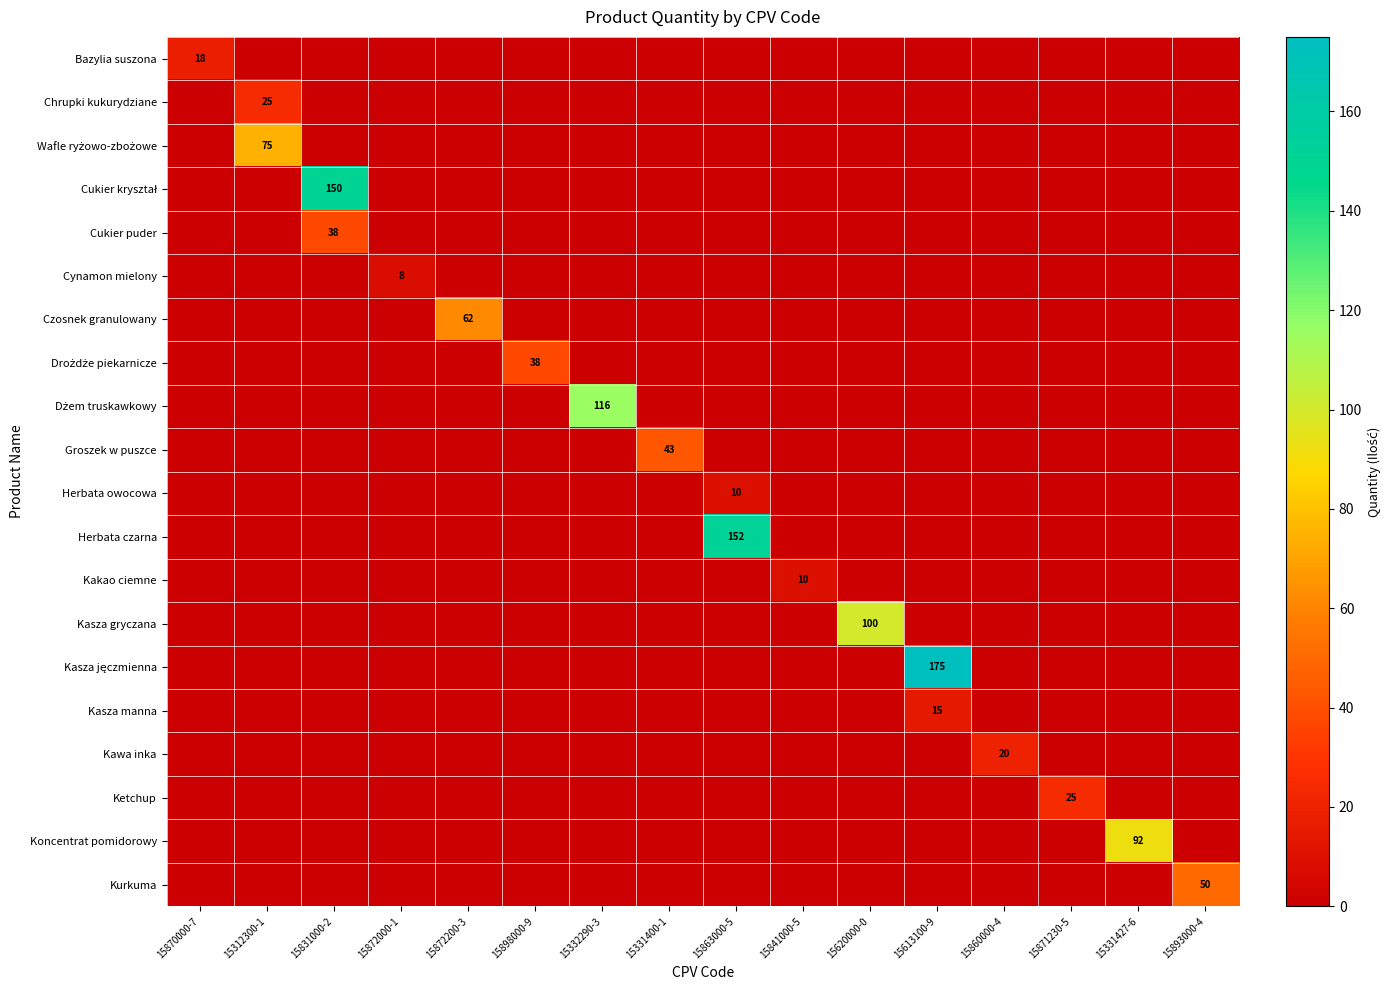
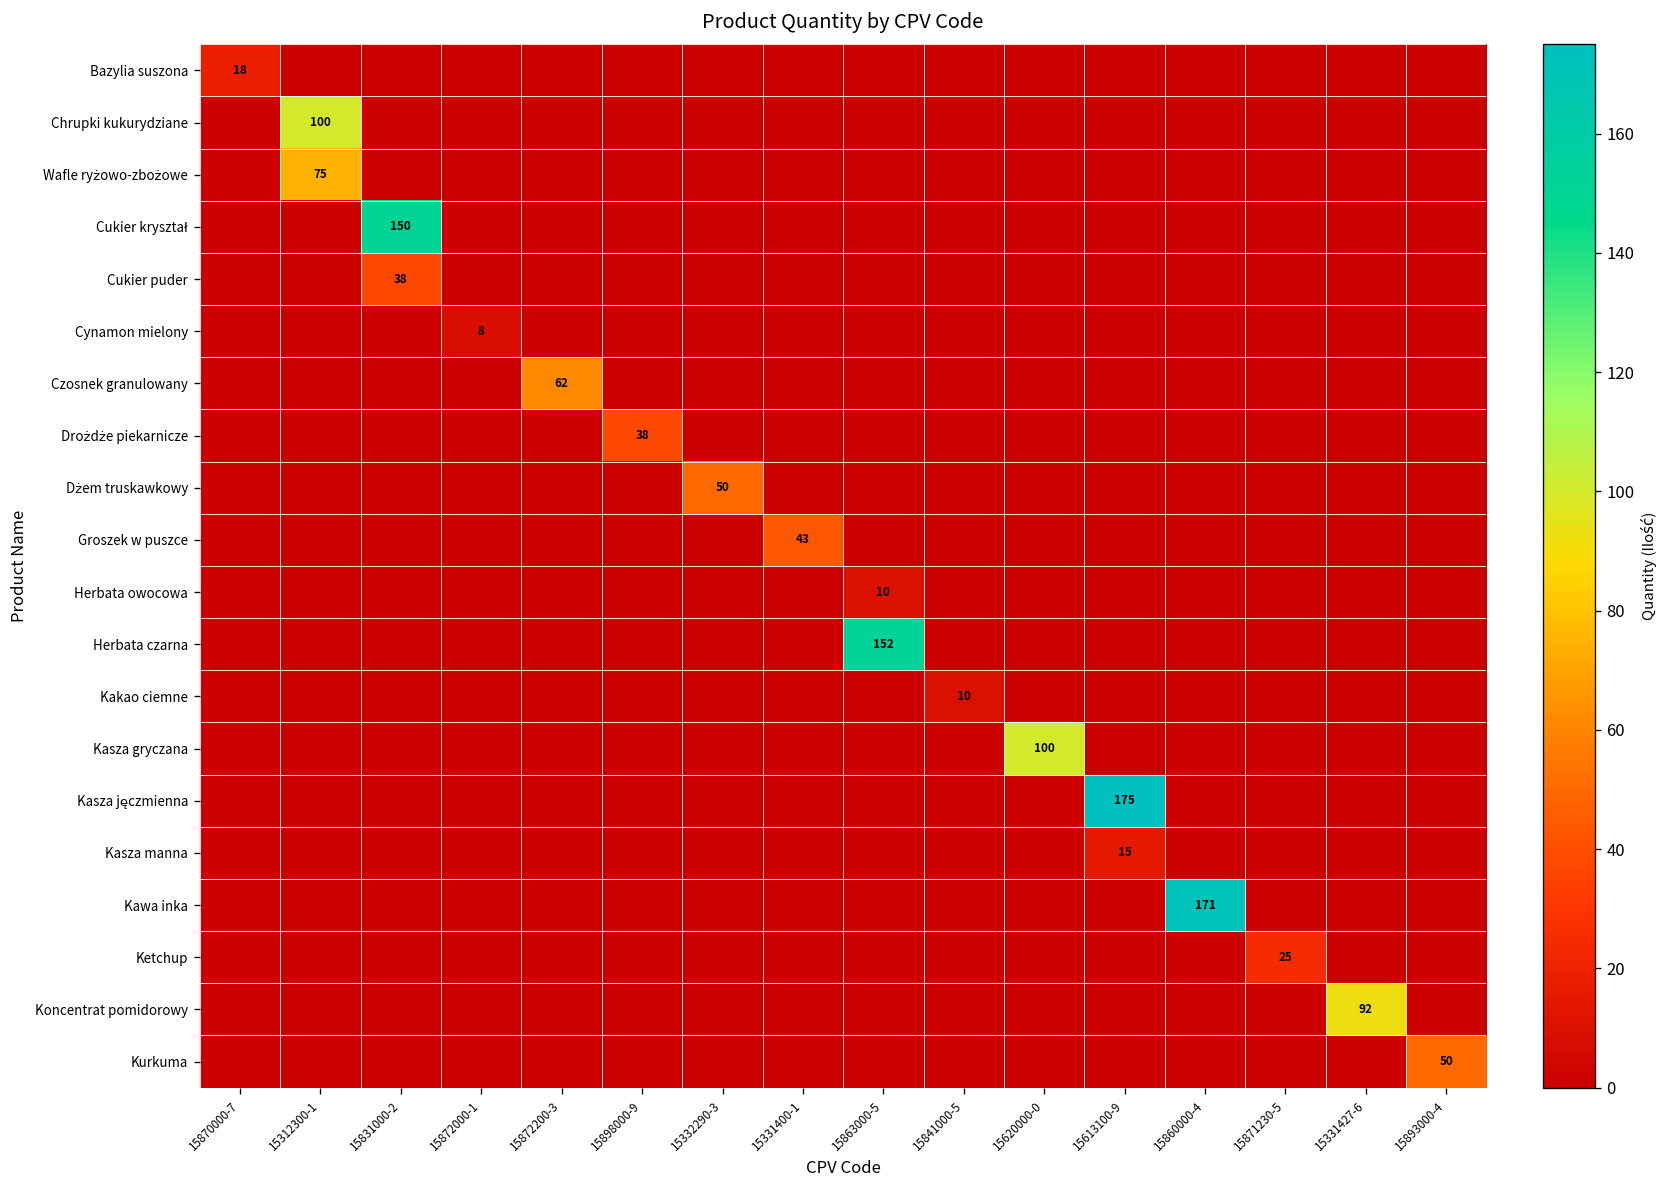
  {
    "Bazylia suszona": {
      "15870000-7": 18
    },
    "Chrupki kukurydziane": {
-     "15312300-1": 25
+     "15312300-1": 100
    },
    "Wafle ryżowo-zbożowe": {
      "15312300-1": 75
    },
    "Cukier kryształ": {
      "15831000-2": 150
    },
    "Cukier puder": {
      "15831000-2": 38
    },
    "Cynamon mielony": {
      "15872000-1": 8
    },
    "Czosnek granulowany": {
      "15872200-3": 62
    },
    "Drożdże piekarnicze": {
      "15898000-9": 38
    },
    "Dżem truskawkowy": {
-     "15332290-3": 116
+     "15332290-3": 50
    },
    "Groszek w puszce": {
      "15331400-1": 43
    },
    "Herbata owocowa": {
      "15863000-5": 10
    },
    "Herbata czarna": {
      "15863000-5": 152
    },
    "Kakao ciemne": {
      "15841000-5": 10
    },
    "Kasza gryczana": {
      "15620000-0": 100
    },
    "Kasza jęczmienna": {
      "15613100-9": 175
    },
    "Kasza manna": {
      "15613100-9": 15
    },
    "Kawa inka": {
-     "15860000-4": 20
+     "15860000-4": 171
    },
    "Ketchup": {
      "15871230-5": 25
    },
    "Koncentrat pomidorowy": {
      "15331427-6": 92
    },
    "Kurkuma": {
      "15893000-4": 50
    }
  }
